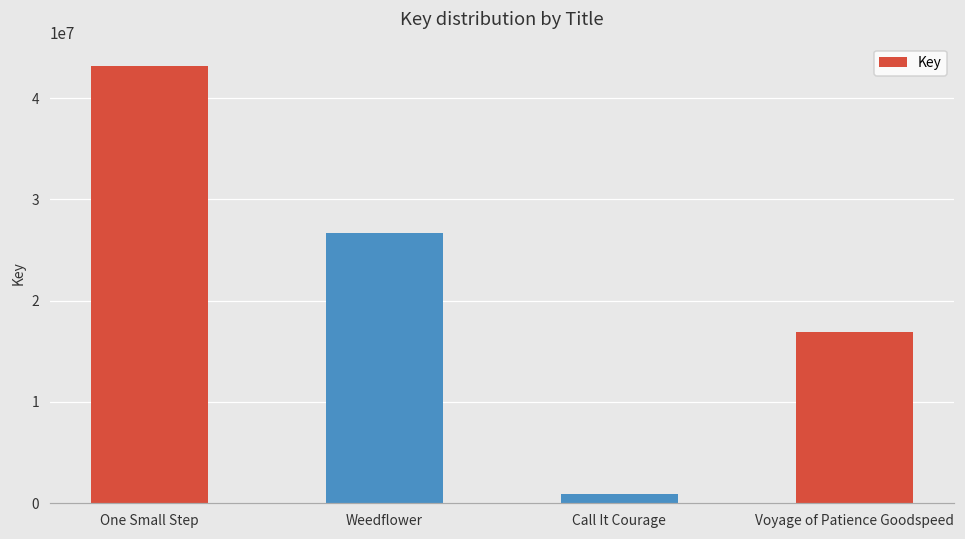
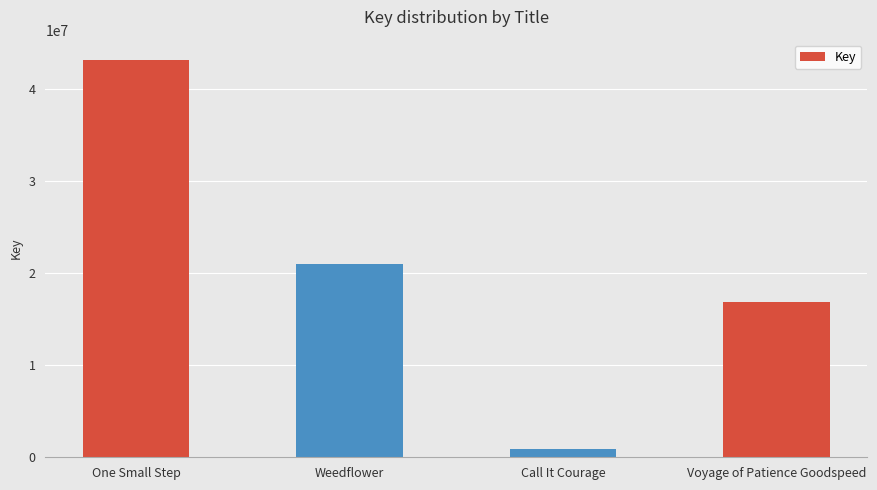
  {
    "One Small Step": 43000000,
-   "Weedflower": 27000000,
+   "Weedflower": 21000000,
    "Call It Courage": 1000000,
    "Voyage of Patience Goodspeed": 17000000
  }
